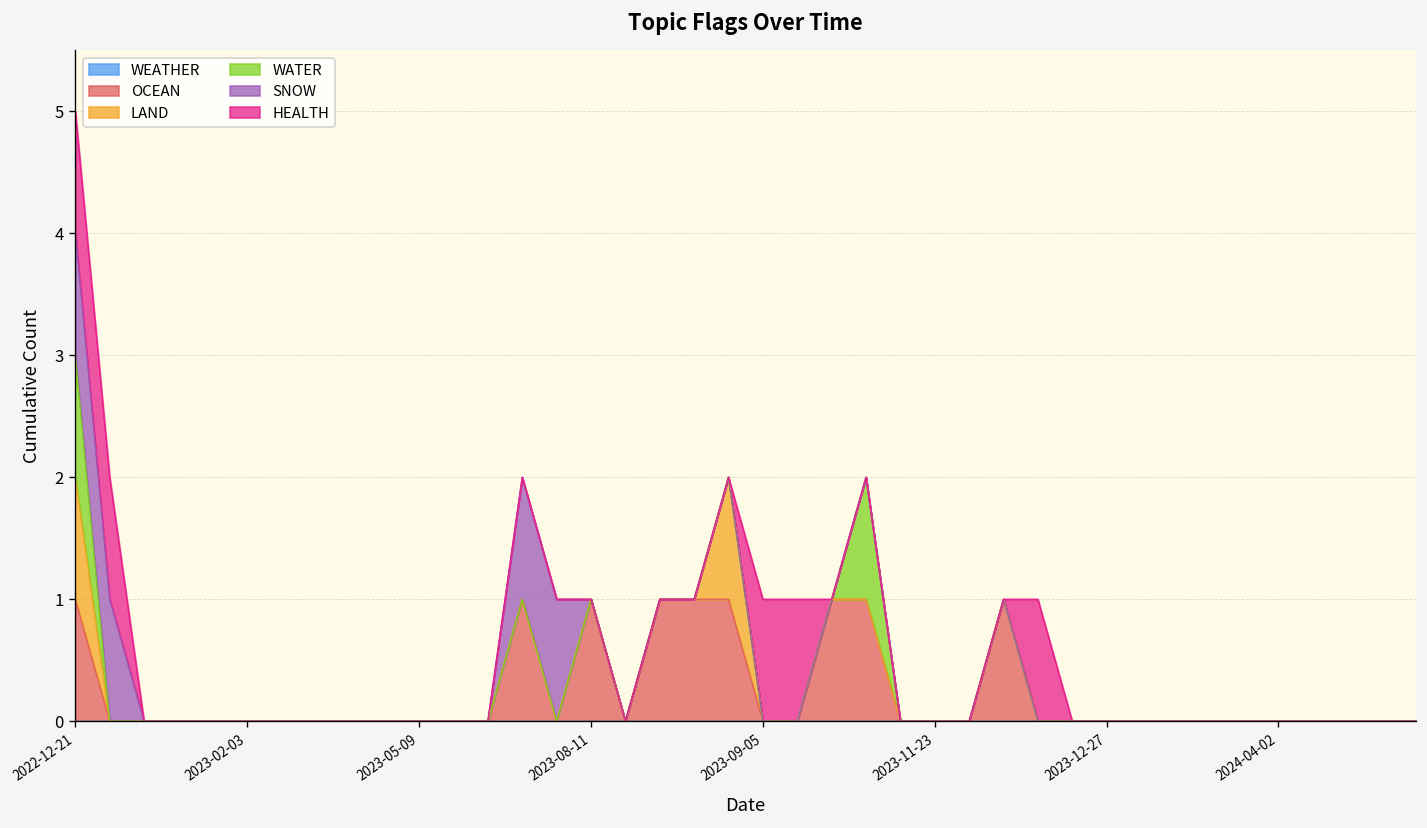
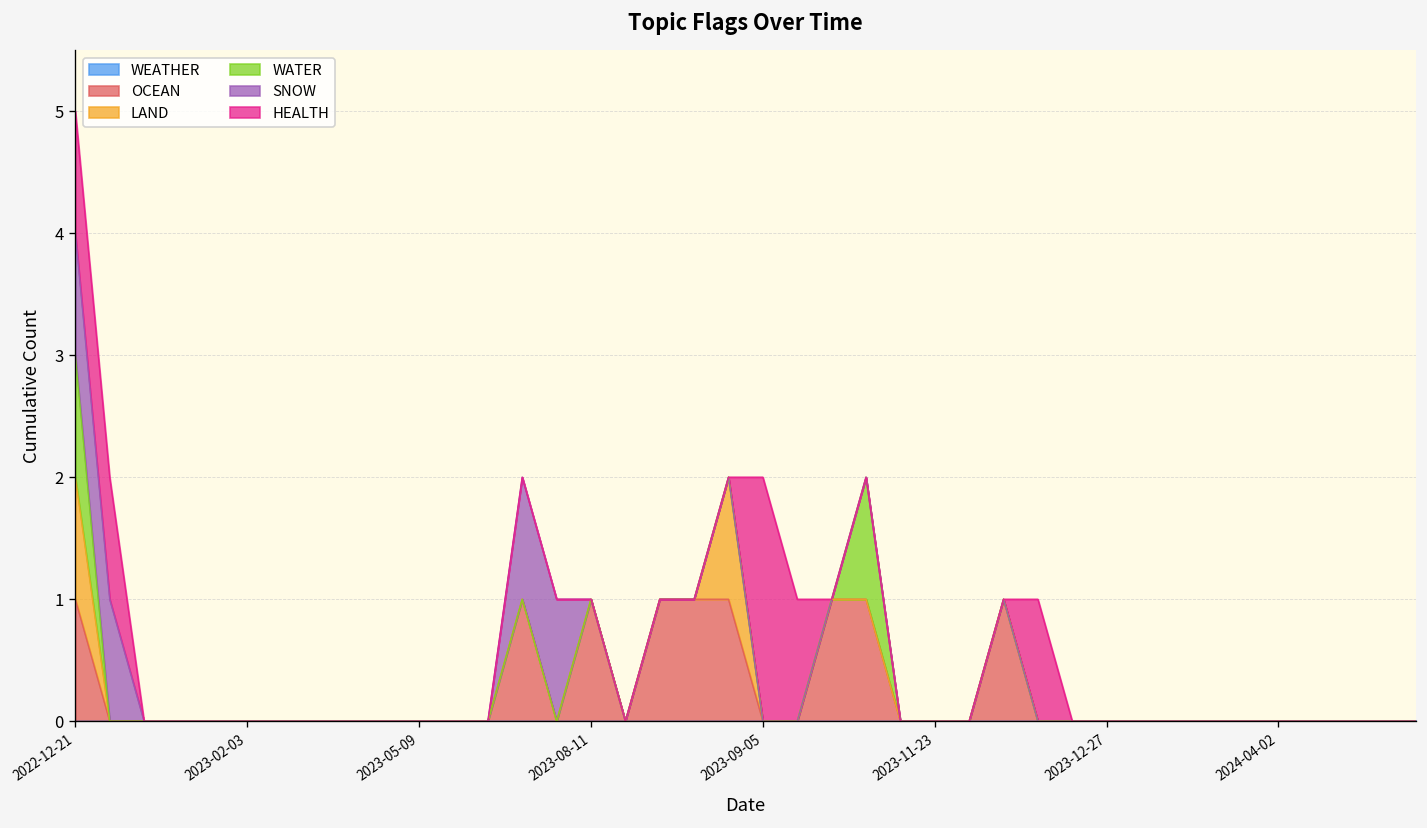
  {
    "WEATHER": {
      "2022-12-21": 0
    },
    "OCEAN": {
      "2022-12-21": 1
    },
    "LAND": {
      "2022-12-21": 2
    },
    "WATER": {
      "2022-12-21": 1
    },
    "SNOW": {
      "2022-12-21": 1
    },
    "HEALTH": {
      "2022-12-21": 1,
-     "2023-09-05": 1
+     "2023-09-05": 2
    }
  }
